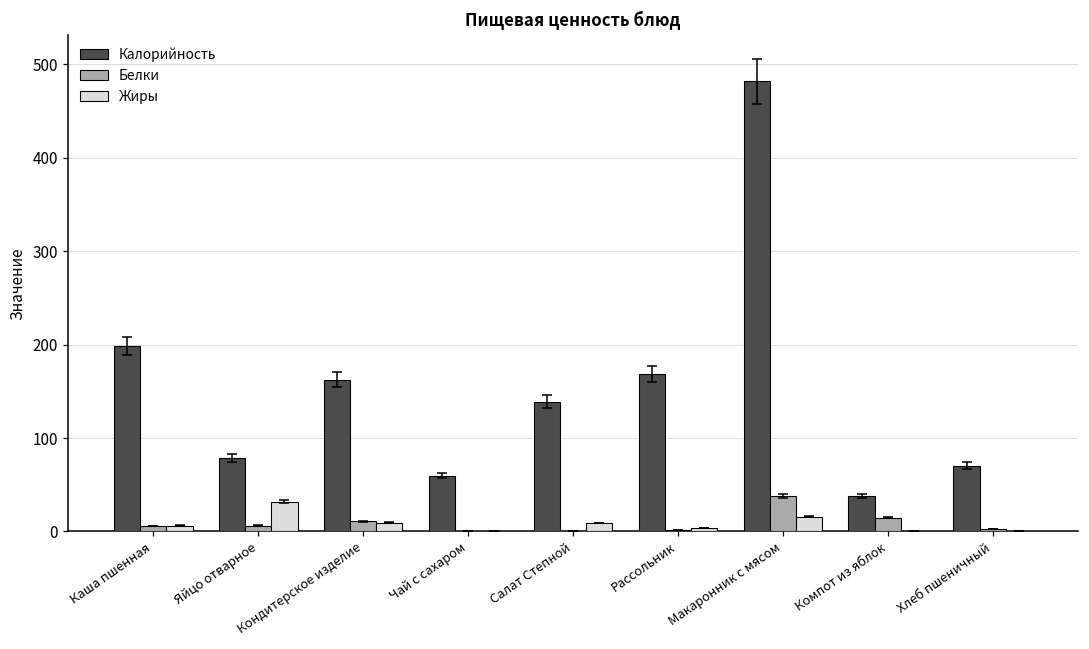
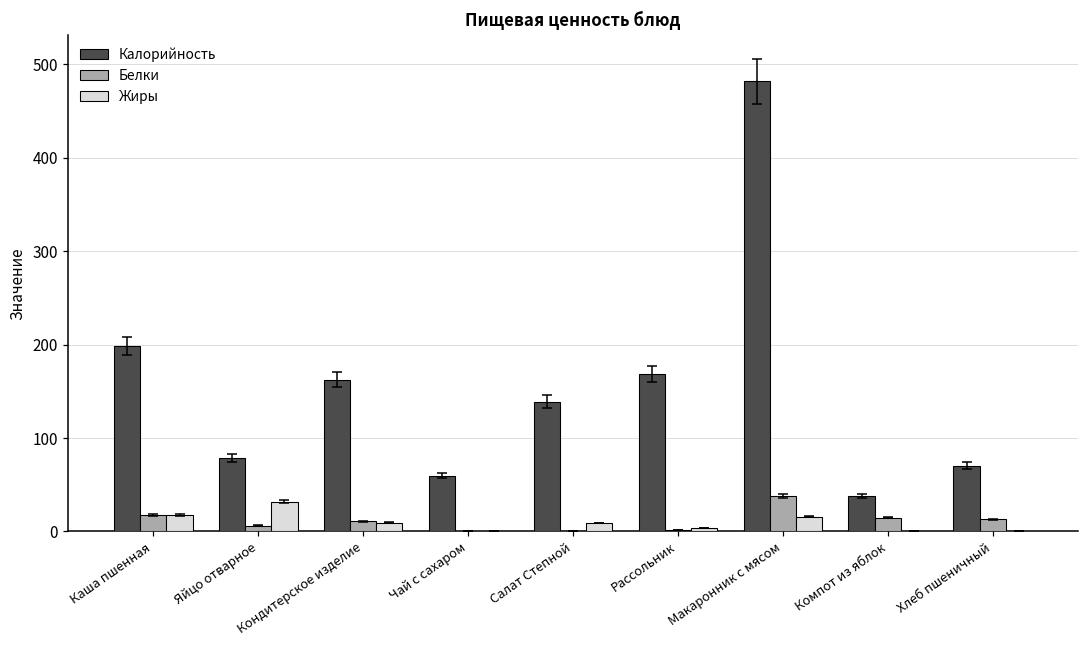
  {
    "Калорийность": {
      "Каша пшенная": 200,
      "Яйцо отварное": 80,
      "Кондитерское изделие": 160,
      "Чай с сахаром": 60,
      "Салат Степной": 140,
      "Рассольник": 170,
      "Макаронник с мясом": 480,
      "Компот из яблок": 40,
      "Хлеб пшеничный": 70
    },
    "Белки": {
-     "Каша пшенная": 10,
+     "Каша пшенная": 20,
      "Яйцо отварное": 10,
      "Кондитерское изделие": 10,
      "Чай с сахаром": 0,
      "Макаронник с мясом": 40,
      "Компот из яблок": 10,
-     "Хлеб пшеничный": 0
+     "Хлеб пшеничный": 10
    },
    "Жиры": {
-     "Каша пшенная": 10,
+     "Каша пшенная": 20,
      "Яйцо отварное": 30,
      "Кондитерское изделие": 10,
      "Чай с сахаром": 0,
      "Салат Степной": 10,
      "Рассольник": 0,
      "Макаронник с мясом": 20
    }
  }
